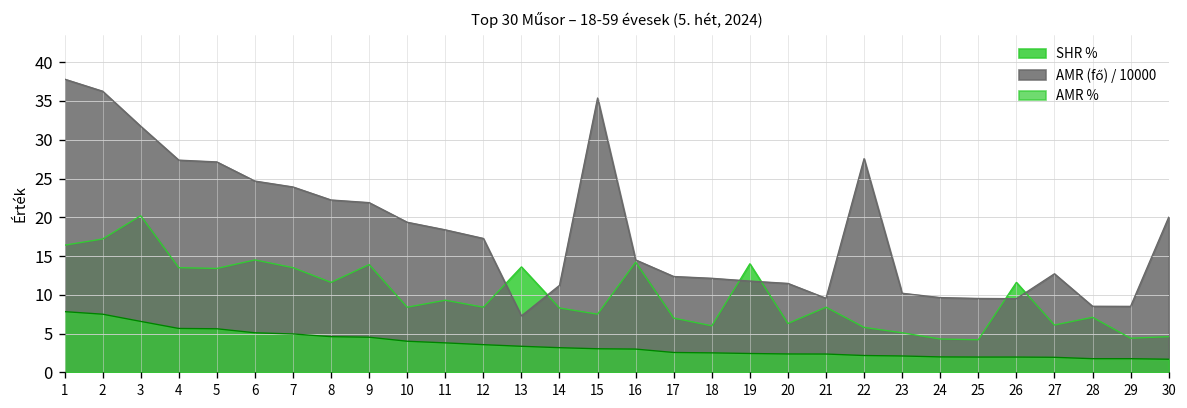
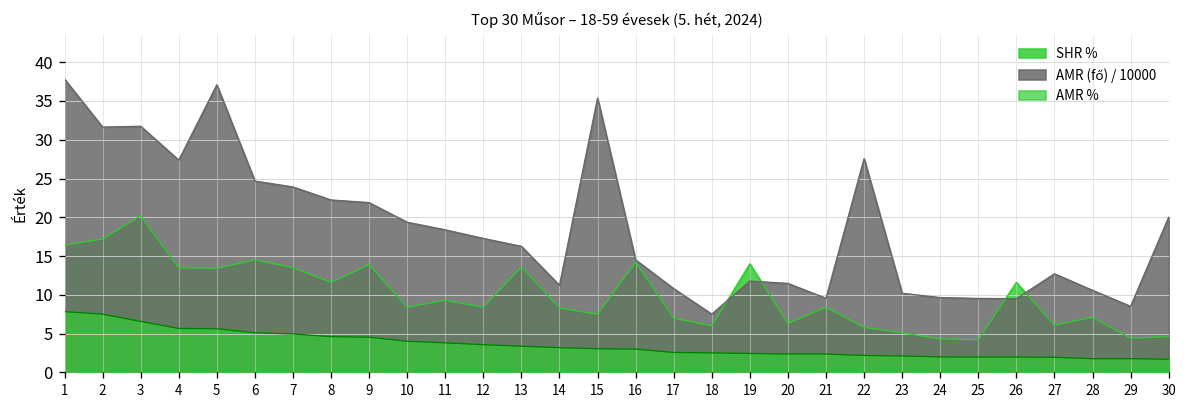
  {
    "AMR (fő) / 10000": {
      "1": 38,
-     "2": 36,
+     "2": 32,
      "3": 32,
      "4": 27,
-     "5": 27,
+     "5": 37,
      "6": 25,
      "7": 24,
      "8": 22,
      "9": 22,
      "10": 19,
      "11": 18,
      "12": 17,
-     "13": 7,
+     "13": 16,
      "14": 11,
      "15": 35,
-     "17": 12,
-     "18": 12,
+     "17": 11,
+     "18": 8,
      "19": 12,
      "20": 11,
      "21": 10,
      "22": 28,
      "23": 10,
      "24": 10,
      "25": 10,
      "26": 10,
      "27": 13,
-     "28": 9,
+     "28": 11,
      "29": 9,
      "30": 20
    }
  }
